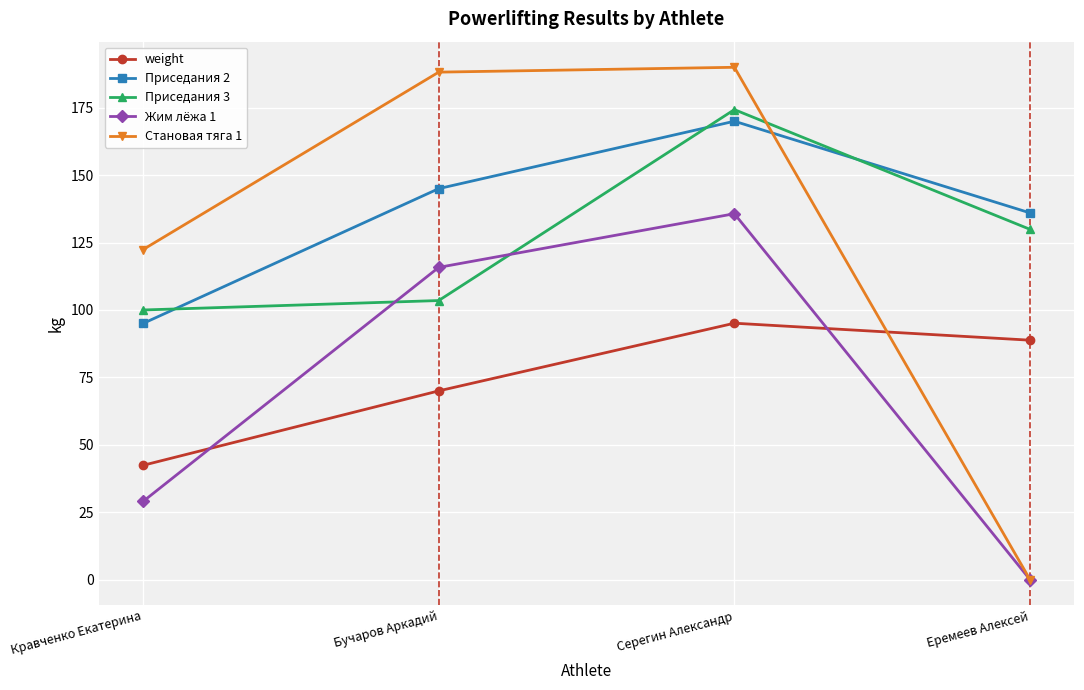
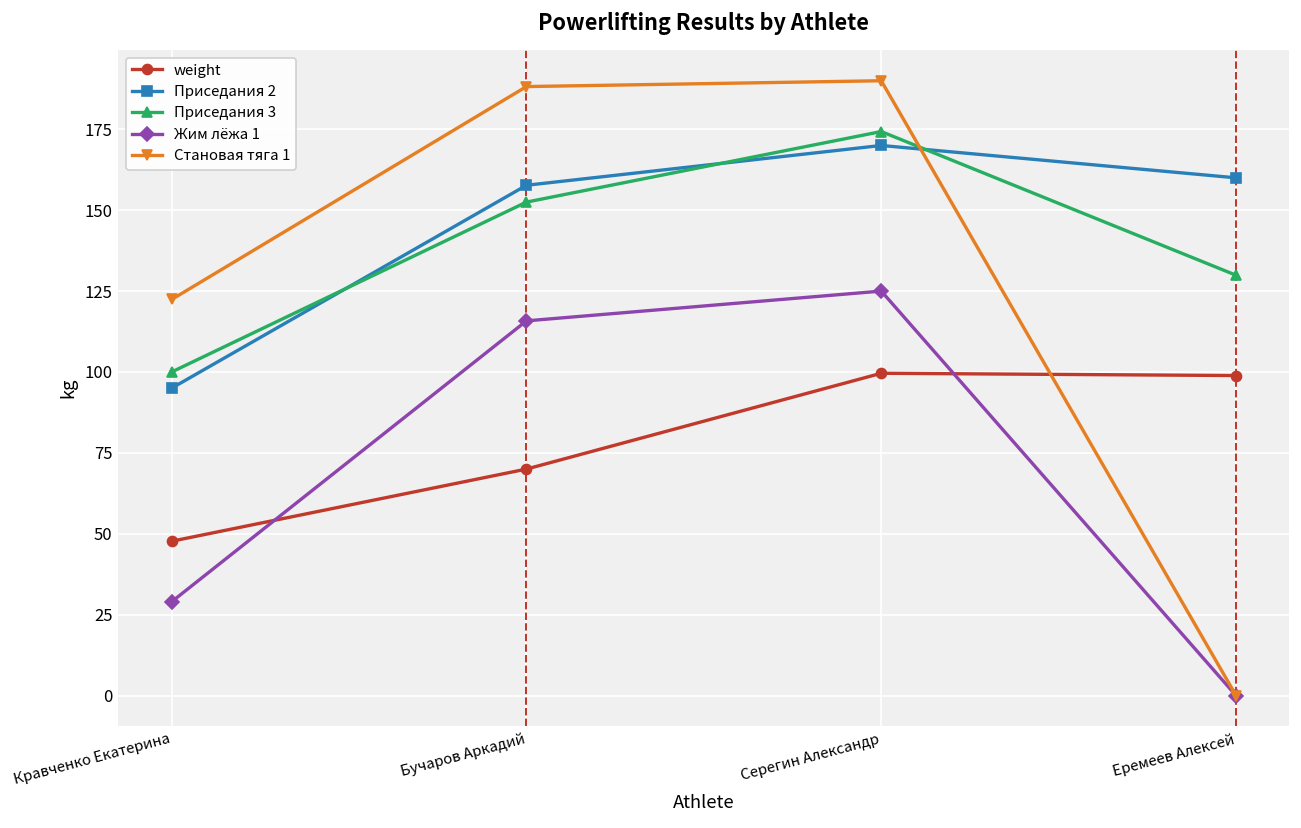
  {
    "weight": {
-     "Кравченко Екатерина": 42,
+     "Кравченко Екатерина": 48,
      "Бучаров Аркадий": 70,
-     "Серегин Александр": 95,
-     "Еремеев Алексей": 89
+     "Серегин Александр": 100,
+     "Еремеев Алексей": 99
    },
    "Приседания 2": {
      "Кравченко Екатерина": 95,
-     "Бучаров Аркадий": 145,
+     "Бучаров Аркадий": 158,
      "Серегин Александр": 170,
-     "Еремеев Алексей": 136
+     "Еремеев Алексей": 160
    },
    "Приседания 3": {
      "Кравченко Екатерина": 100,
-     "Бучаров Аркадий": 104,
+     "Бучаров Аркадий": 153,
      "Серегин Александр": 174,
      "Еремеев Алексей": 130
    },
    "Жим лёжа 1": {
      "Кравченко Екатерина": 29,
      "Бучаров Аркадий": 116,
-     "Серегин Александр": 136
+     "Серегин Александр": 125
    },
    "Становая тяга 1": {
      "Кравченко Екатерина": 122,
      "Бучаров Аркадий": 188,
      "Серегин Александр": 190
    }
  }
